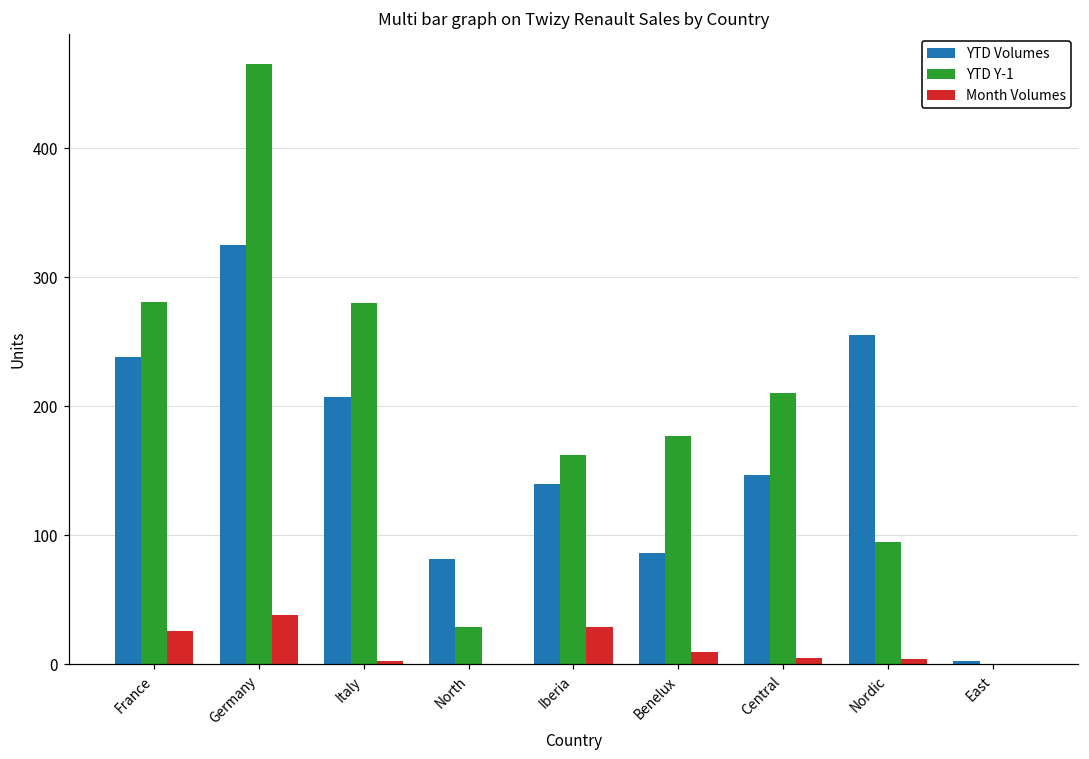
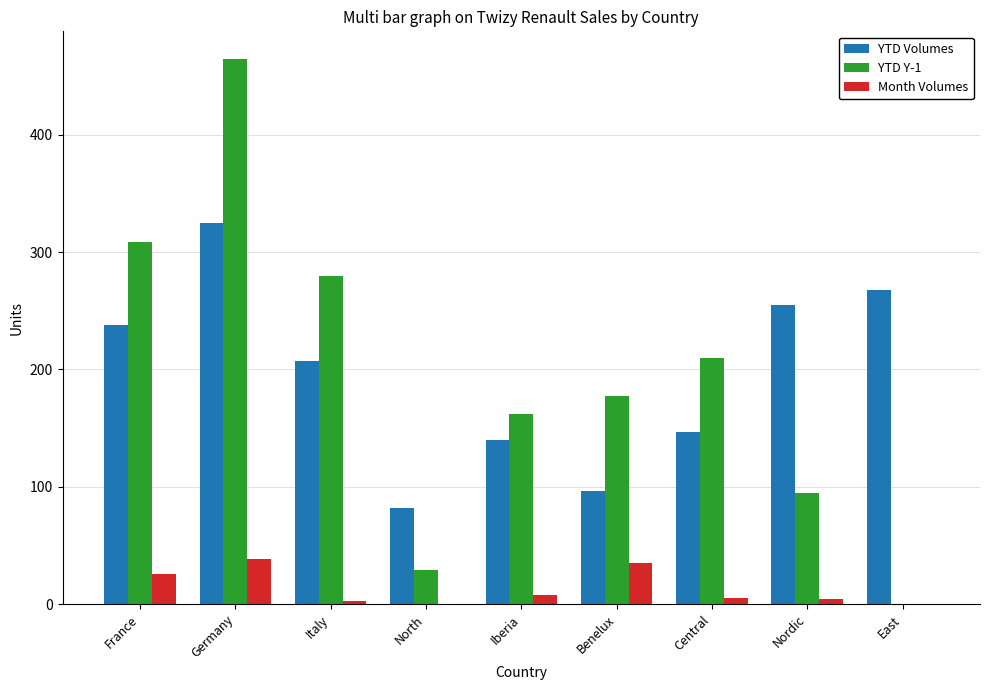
  {
    "YTD Volumes": {
      "France": 238,
      "Germany": 325,
      "Italy": 207,
      "North": 82,
      "Iberia": 140,
-     "Benelux": 86,
+     "Benelux": 96,
      "Central": 147,
      "Nordic": 255,
-     "East": 3
+     "East": 268
    },
    "YTD Y-1": {
-     "France": 281,
+     "France": 309,
      "Germany": 465,
      "Italy": 280,
      "North": 29,
      "Iberia": 162,
      "Benelux": 177,
      "Central": 210,
      "Nordic": 95,
      "East": 0
    },
    "Month Volumes": {
      "France": 26,
      "Germany": 38,
      "Italy": 3,
      "North": 0,
-     "Iberia": 29,
-     "Benelux": 10,
+     "Iberia": 8,
+     "Benelux": 35,
      "Central": 5,
      "Nordic": 4,
      "East": 0
    }
  }
